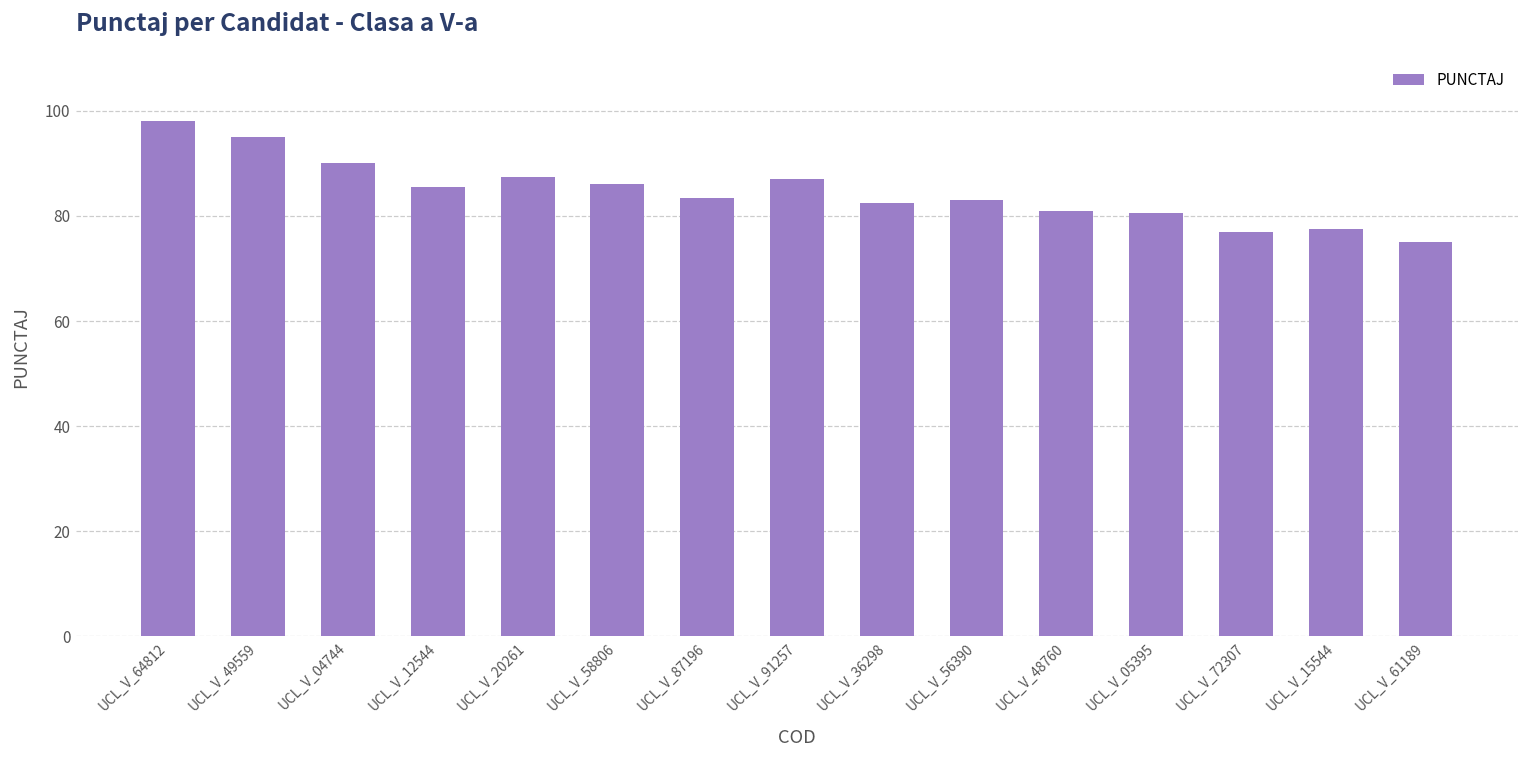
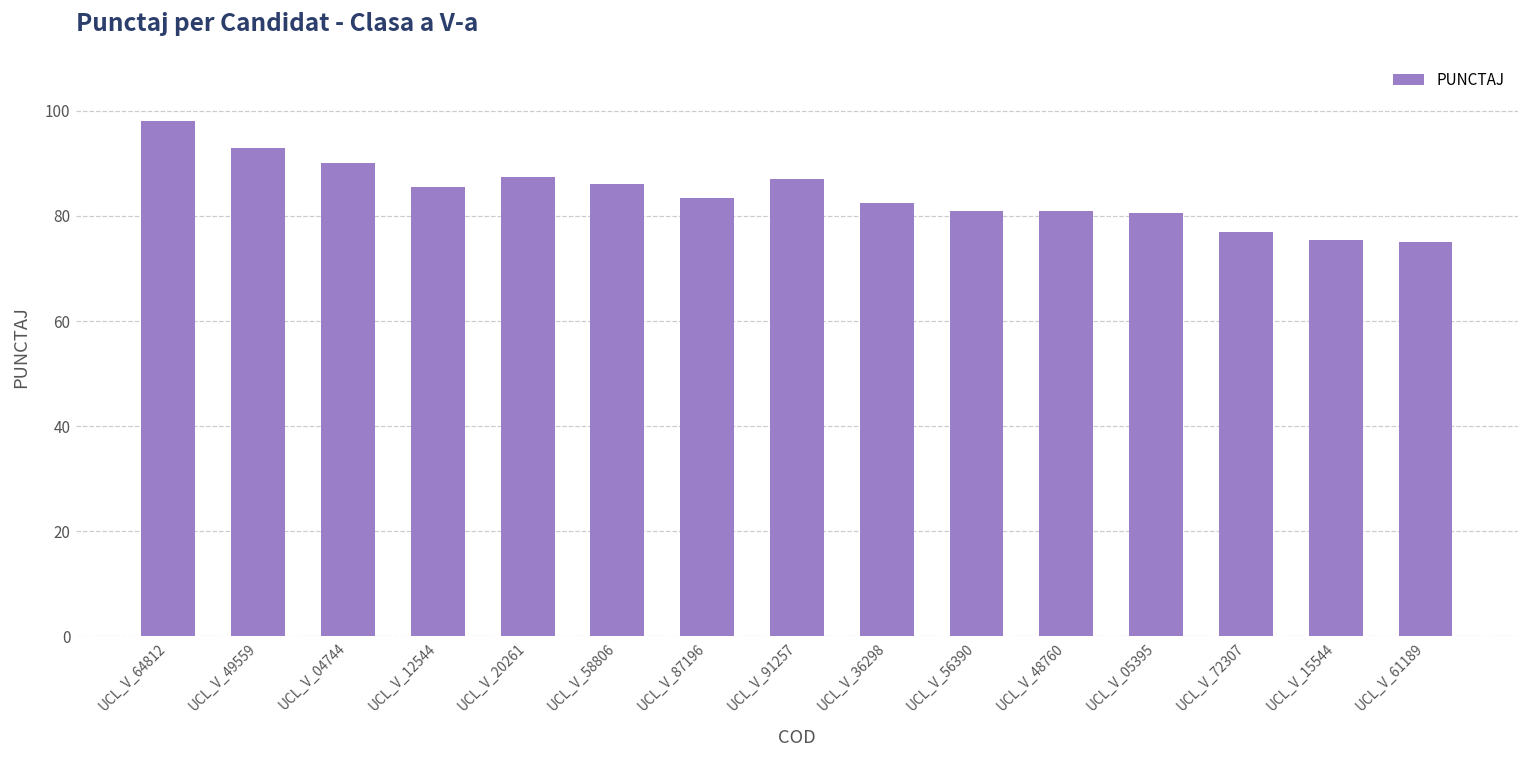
  {
    "UCL_V_64812": 98,
-   "UCL_V_49559": 95,
+   "UCL_V_49559": 93,
    "UCL_V_04744": 90,
    "UCL_V_12544": 86,
    "UCL_V_20261": 88,
    "UCL_V_58806": 86,
    "UCL_V_87196": 84,
    "UCL_V_91257": 87,
    "UCL_V_36298": 83,
-   "UCL_V_56390": 83,
+   "UCL_V_56390": 81,
    "UCL_V_48760": 81,
    "UCL_V_05395": 81,
    "UCL_V_72307": 77,
-   "UCL_V_15544": 78,
+   "UCL_V_15544": 76,
    "UCL_V_61189": 75
  }
